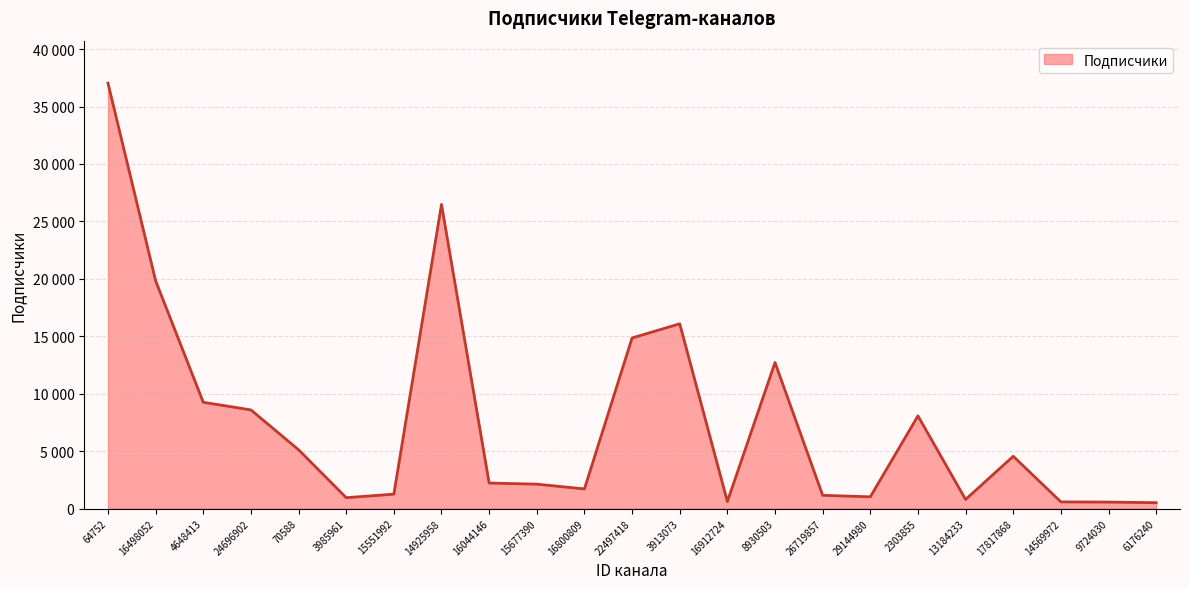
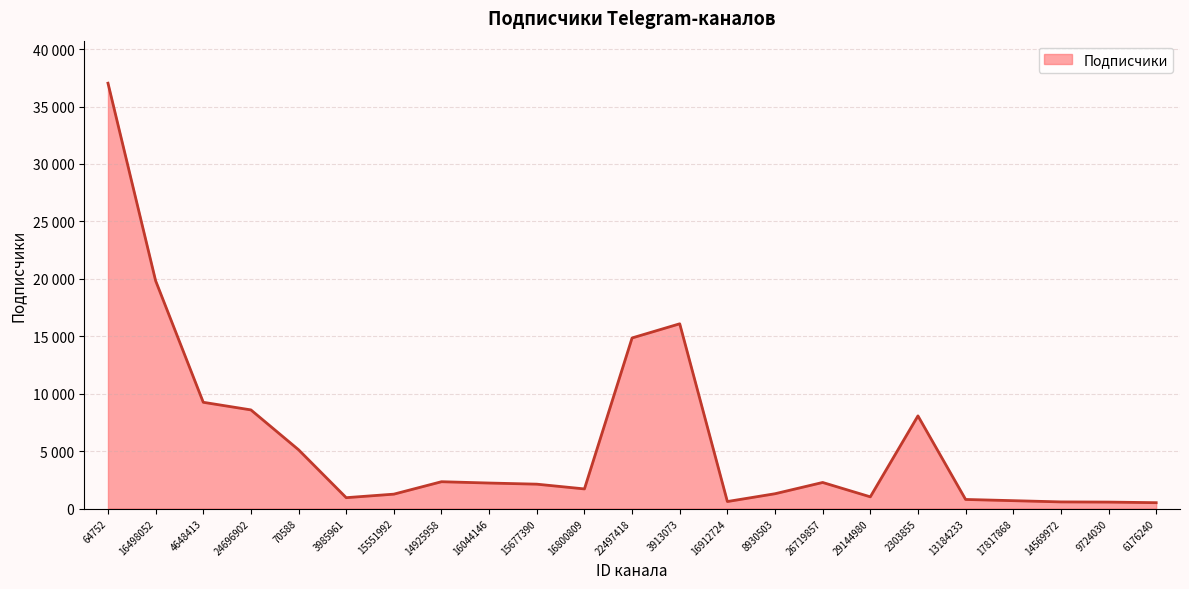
  {
    "64752": 37000,
    "16498052": 19800,
    "4648413": 9300,
    "24696902": 8600,
    "70588": 5100,
    "3985961": 900,
    "15551992": 1300,
-   "14925958": 26500,
+   "14925958": 2300,
    "16044146": 2200,
    "15677390": 2100,
    "16800809": 1700,
    "22497418": 14900,
    "3913073": 16100,
    "16912724": 600,
-   "8930503": 12700,
-   "26719857": 1200,
+   "8930503": 1300,
+   "26719857": 2300,
    "29144980": 1000,
    "2303855": 8100,
    "13184233": 800,
-   "17817868": 4600,
+   "17817868": 700,
    "14569972": 600,
    "9724030": 600,
    "6176240": 500
  }
